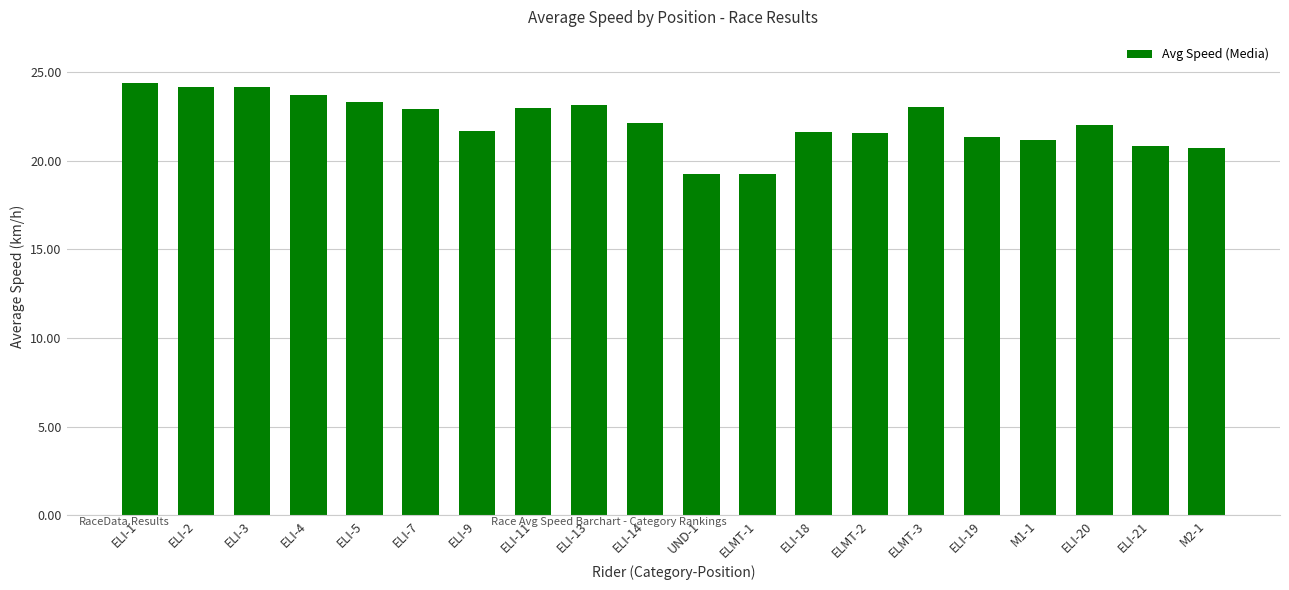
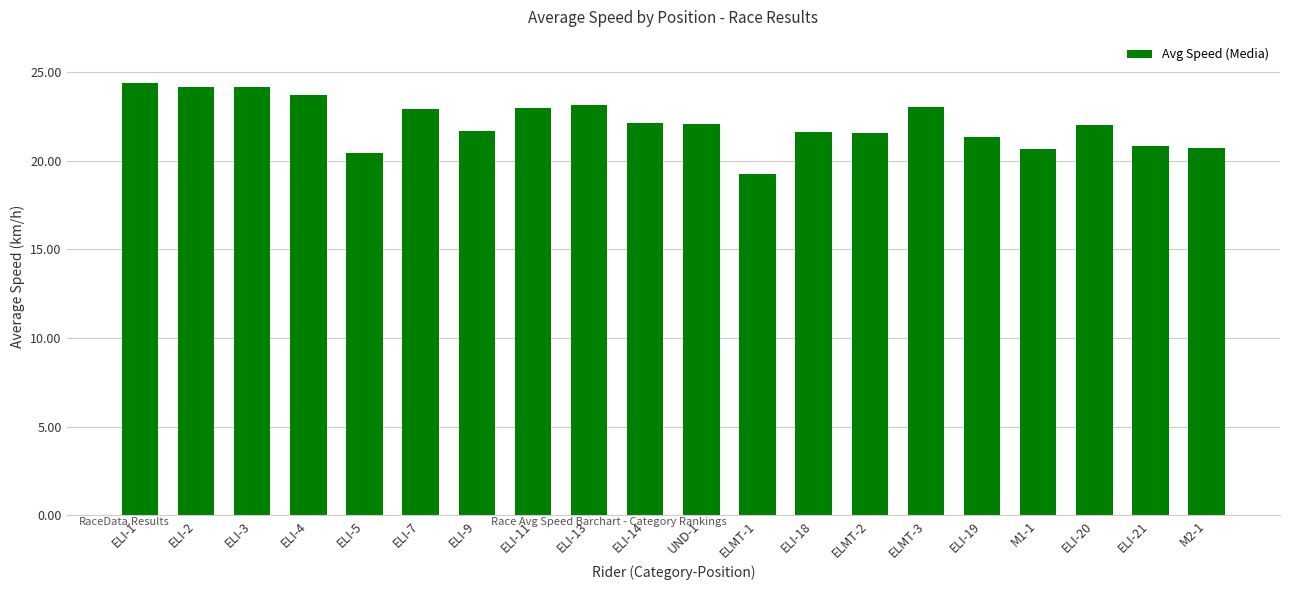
  {
    "ELI-1": 24.4,
    "ELI-2": 24.2,
    "ELI-3": 24.2,
    "ELI-4": 23.7,
-   "ELI-5": 23.3,
+   "ELI-5": 20.4,
    "ELI-7": 22.9,
    "ELI-9": 21.7,
    "ELI-11": 23.0,
    "ELI-13": 23.2,
    "ELI-14": 22.2,
-   "UND-1": 19.3,
+   "UND-1": 22.1,
    "ELMT-1": 19.3,
    "ELI-18": 21.6,
    "ELMT-2": 21.6,
    "ELMT-3": 23.0,
    "ELI-19": 21.3,
-   "M1-1": 21.2,
+   "M1-1": 20.7,
    "ELI-20": 22.0,
    "ELI-21": 20.8,
    "M2-1": 20.7
  }
